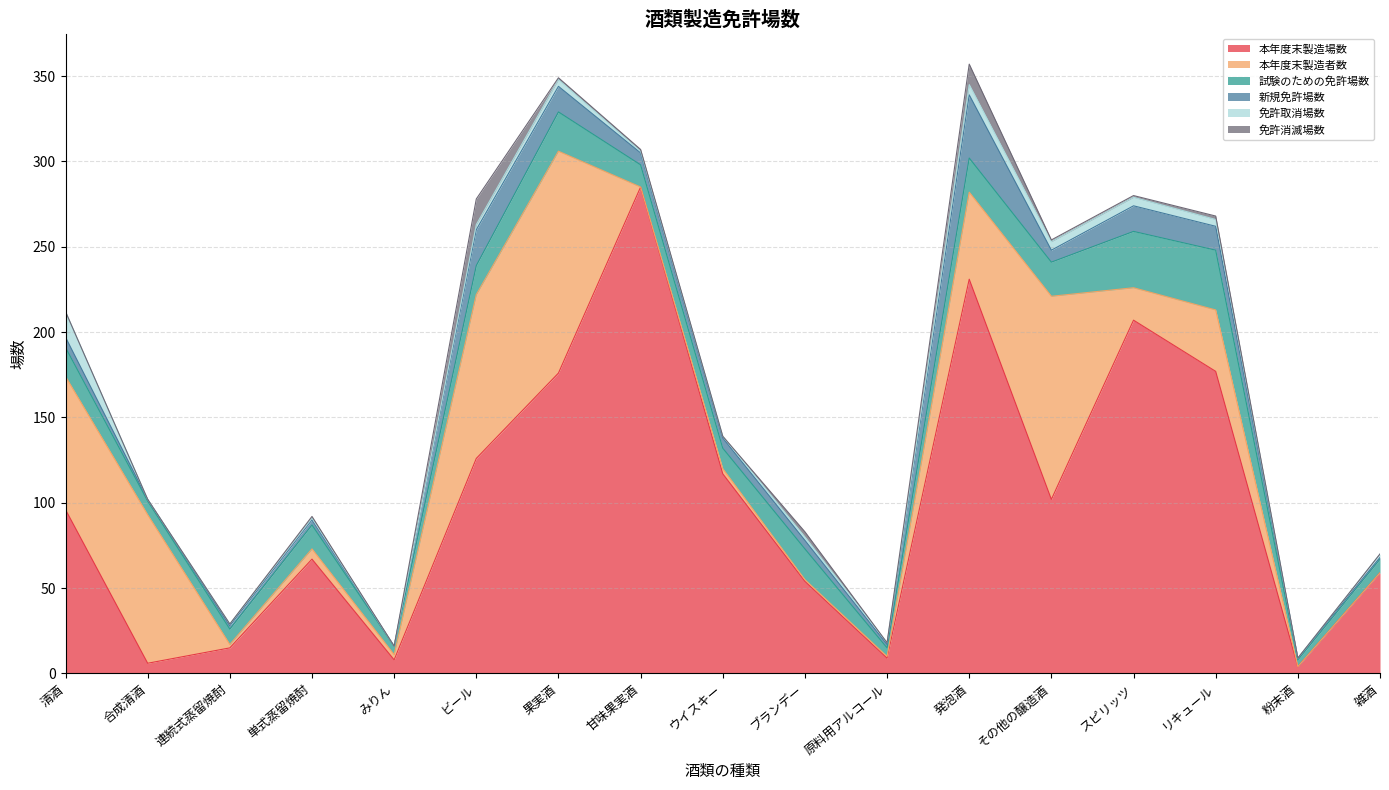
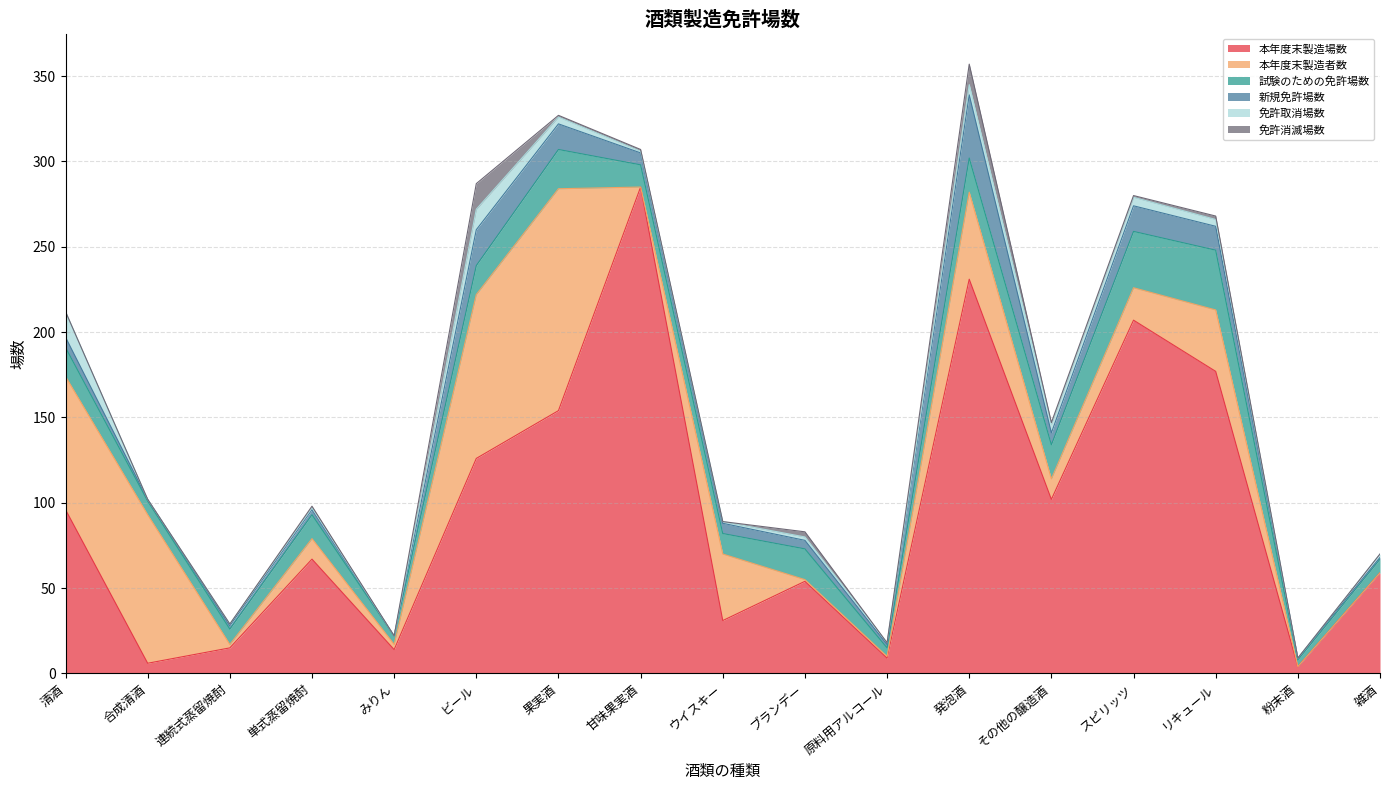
  {
    "本年度末製造場数": {
      "清酒": 96,
      "合成清酒": 6,
      "連続式蒸留焼酎": 15,
      "単式蒸留焼酎": 67,
-     "みりん": 8,
+     "みりん": 14,
      "ビール": 126,
-     "果実酒": 176,
-     "ウイスキー": 117,
+     "果実酒": 154,
+     "ウイスキー": 31,
      "発泡酒": 231,
      "その他の醸造酒": 102,
      "スピリッツ": 207,
      "リキュール": 177
    },
    "本年度末製造者数": {
      "清酒": 78,
      "合成清酒": 87,
      "連続式蒸留焼酎": 2,
-     "単式蒸留焼酎": 6,
+     "単式蒸留焼酎": 12,
      "みりん": 3,
      "ビール": 96,
      "果実酒": 130,
-     "ウイスキー": 3,
+     "ウイスキー": 39,
      "発泡酒": 51,
-     "その他の醸造酒": 119,
+     "その他の醸造酒": 12,
      "スピリッツ": 19,
      "リキュール": 36
    },
    "免許取消場数": {
-     "ビール": 3,
+     "ビール": 12,
      "ブランデー": 2,
      "発泡酒": 6,
      "リキュール": 4
    }
  }
